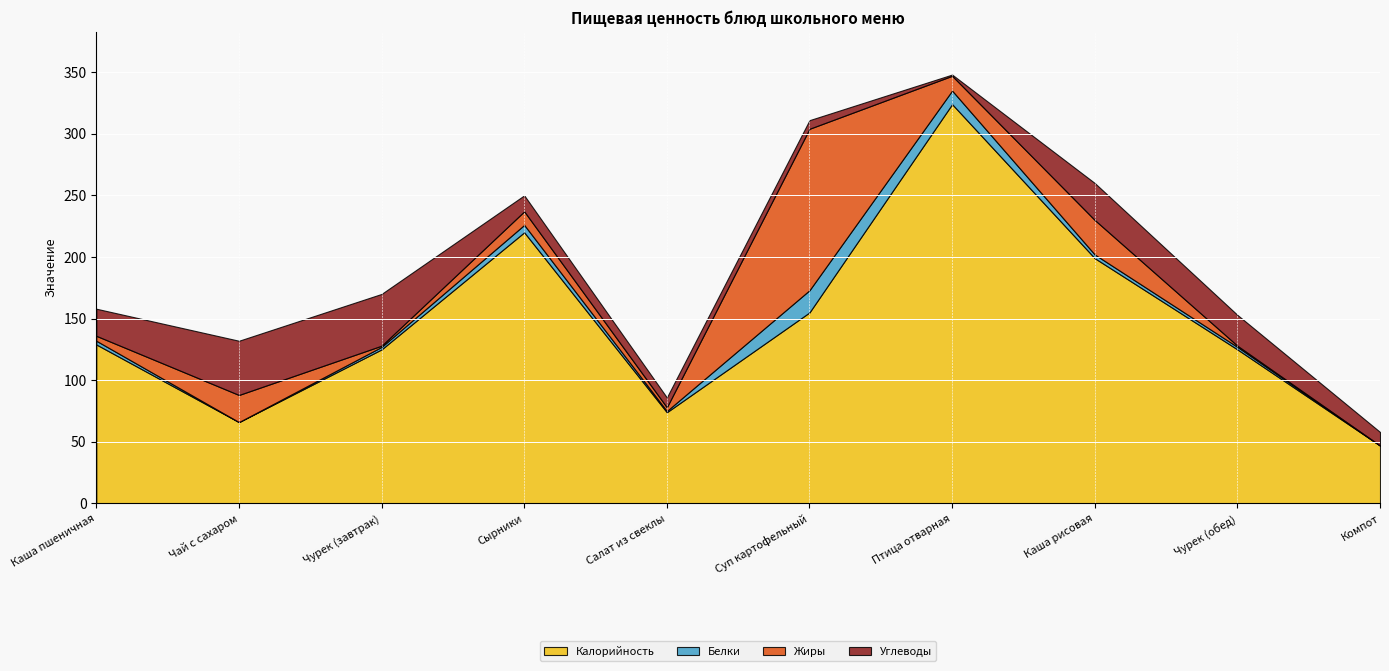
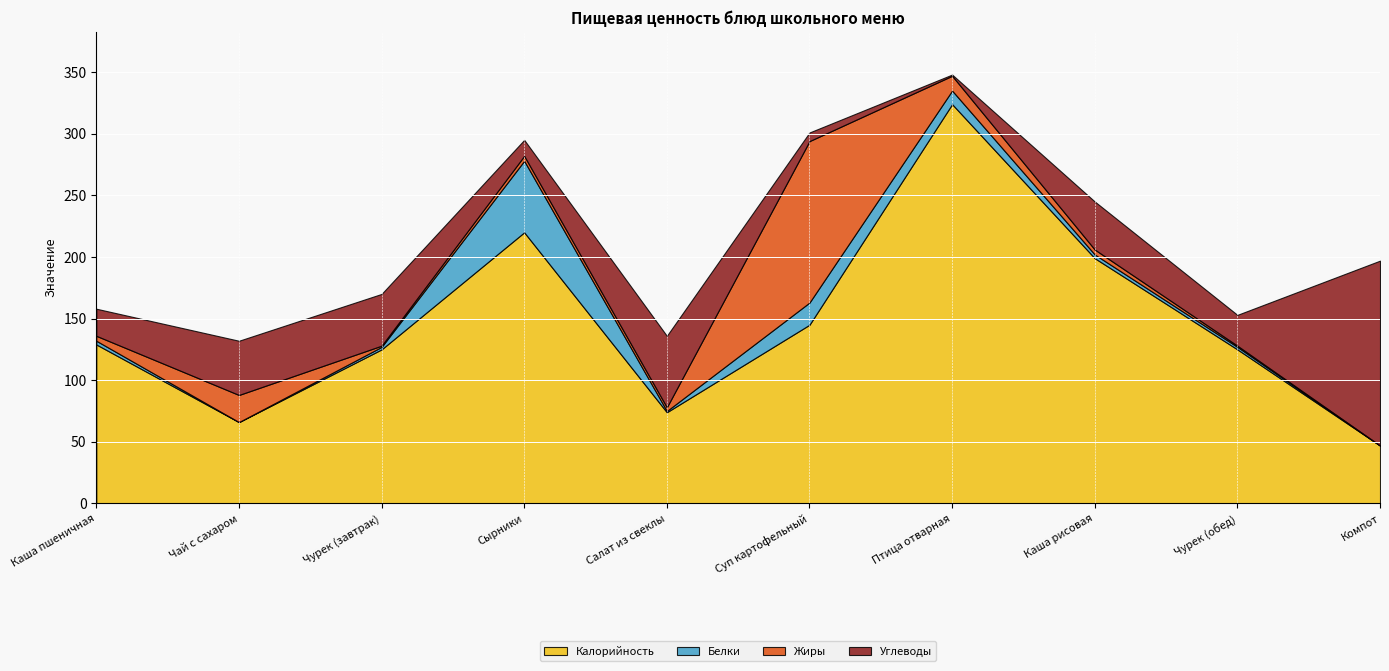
  {
    "Калорийность": {
      "Каша пшеничная": 129,
      "Сырники": 220,
-     "Суп картофельный": 155,
+     "Суп картофельный": 145,
      "Птица отварная": 324,
      "Каша рисовая": 199
    },
    "Белки": {
      "Каша пшеничная": 3,
-     "Сырники": 6,
+     "Сырники": 58,
      "Суп картофельный": 18,
      "Птица отварная": 11,
      "Каша рисовая": 3
    },
    "Жиры": {
      "Каша пшеничная": 4,
      "Чай с сахаром": 22,
-     "Сырники": 11,
+     "Сырники": 4,
      "Салат из свеклы": 3,
      "Суп картофельный": 131,
-     "Каша рисовая": 28
+     "Каша рисовая": 4
    },
    "Углеводы": {
      "Каша пшеничная": 22,
      "Чай с сахаром": 44,
      "Чурек (завтрак)": 42,
      "Сырники": 13,
-     "Салат из свеклы": 8,
+     "Салат из свеклы": 58,
      "Суп картофельный": 7,
-     "Каша рисовая": 30,
+     "Каша рисовая": 39,
      "Чурек (обед)": 25,
-     "Компот": 11
+     "Компот": 150
    }
  }
